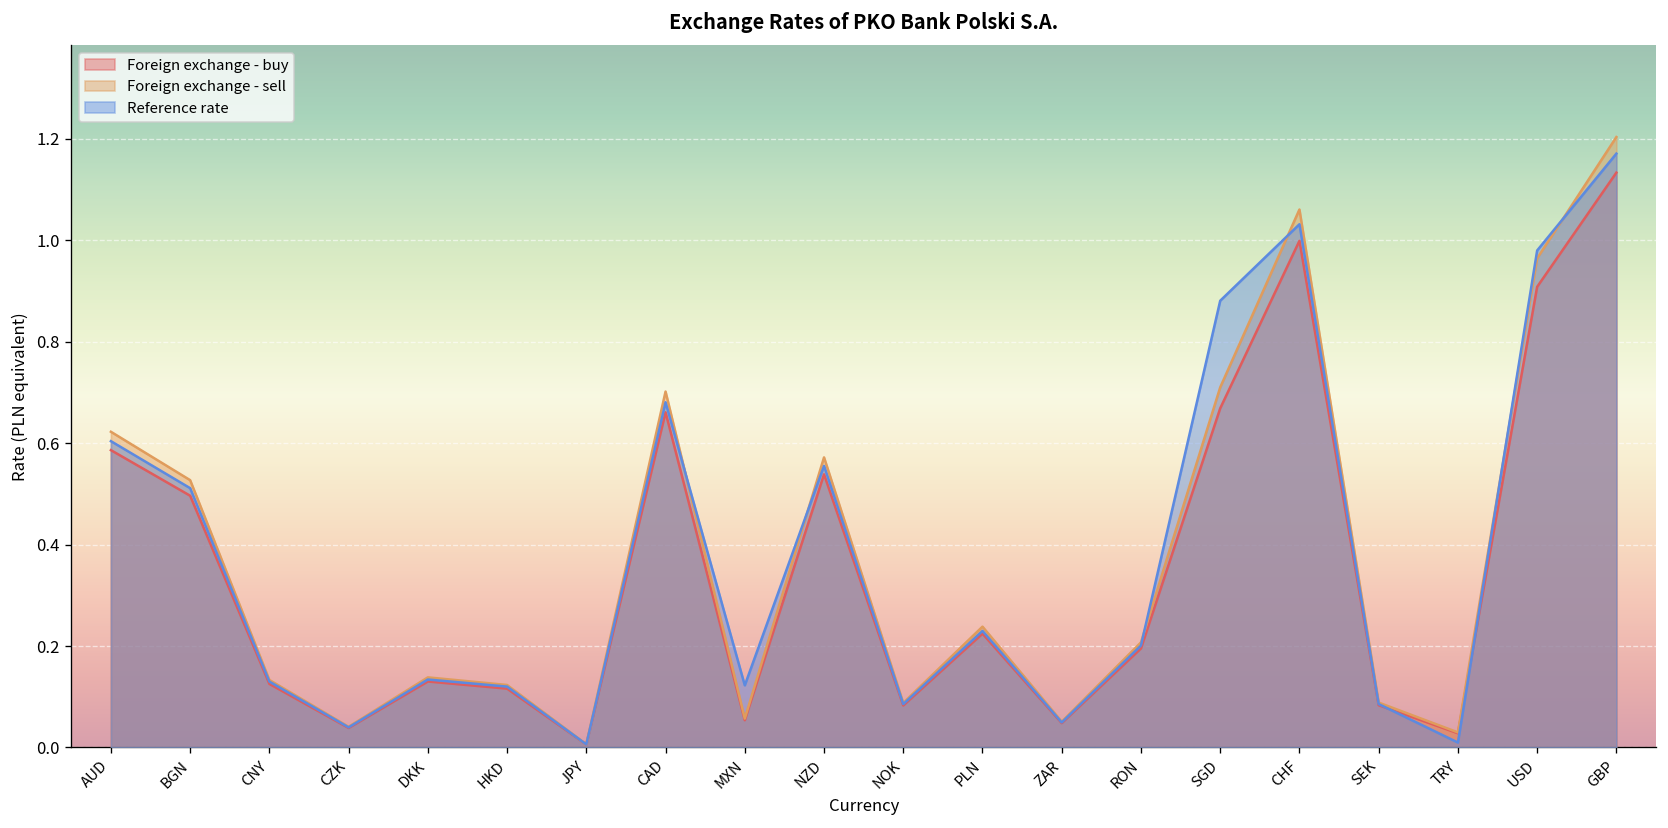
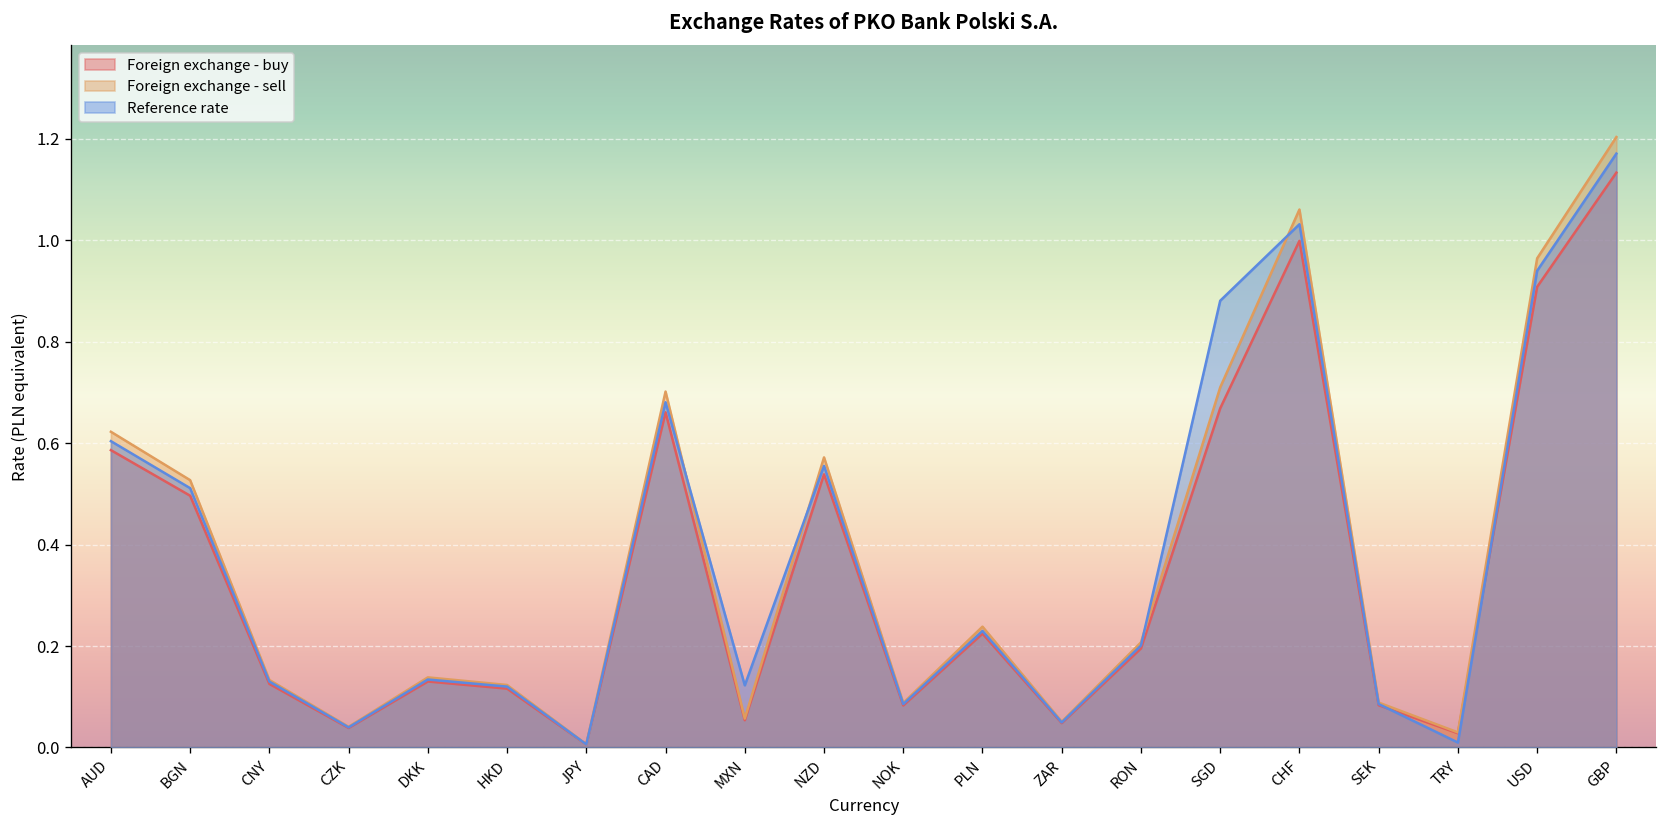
  {
    "Reference rate": {
      "AUD": 0.60,
      "BGN": 0.51,
      "CAD": 0.68,
      "MXN": 0.12,
      "NZD": 0.56,
      "SGD": 0.88,
      "CHF": 1.03,
      "TRY": 0.01,
-     "USD": 0.98,
+     "USD": 0.94,
      "GBP": 1.17
    }
  }
